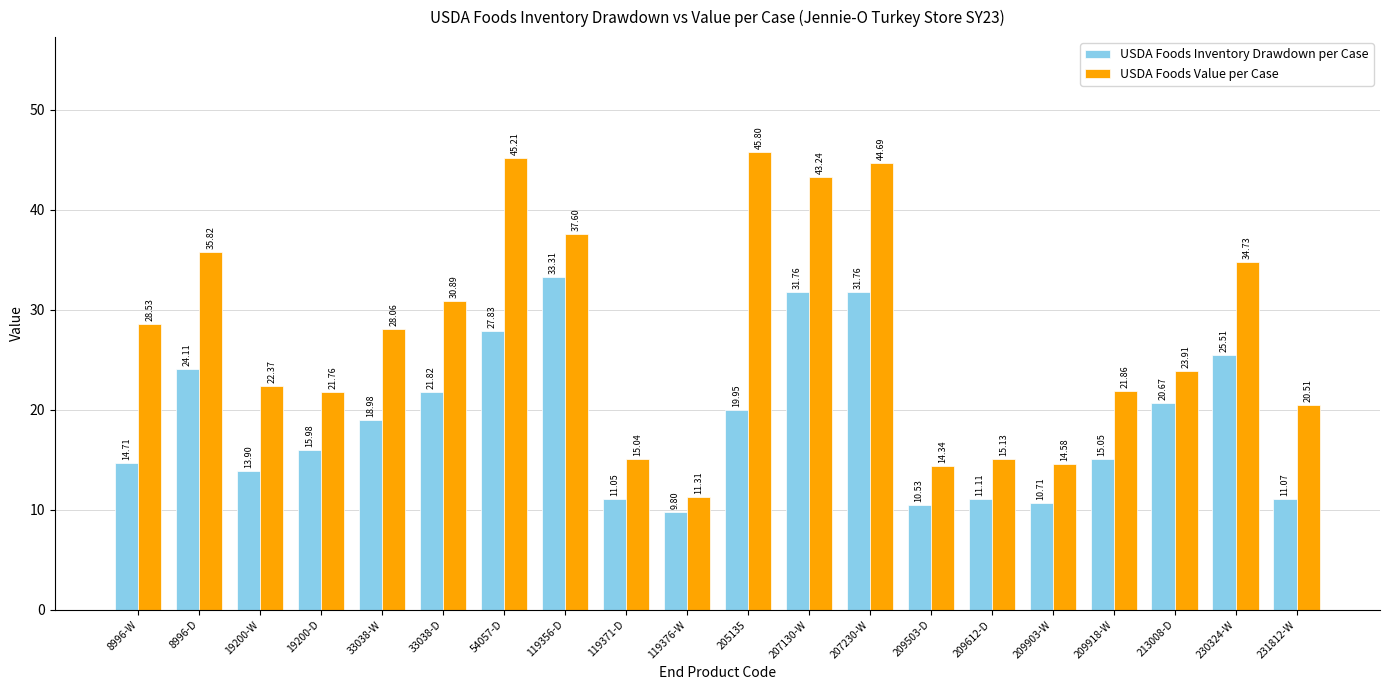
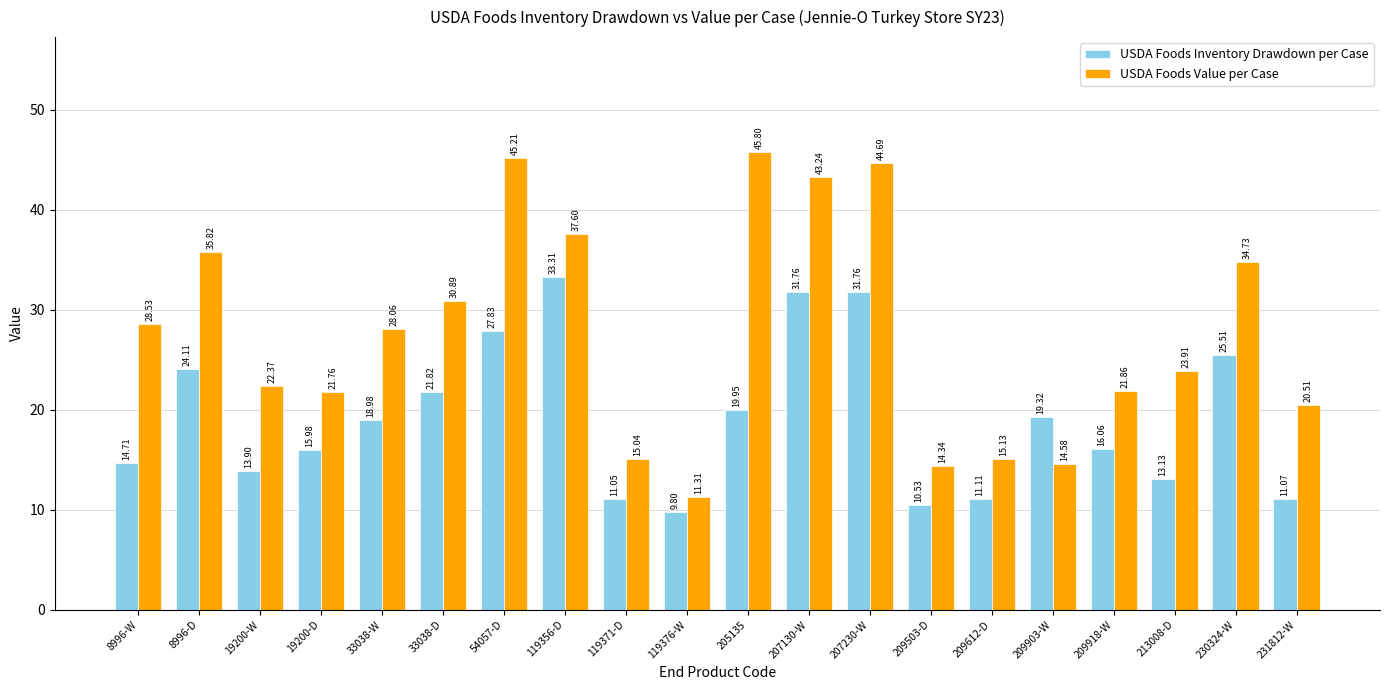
  {
    "USDA Foods Inventory Drawdown per Case": {
      "8996-W": 14.71,
      "8996-D": 24.11,
      "19200-W": 13.90,
      "19200-D": 15.98,
      "33038-W": 18.98,
      "33038-D": 21.82,
      "54057-D": 27.83,
      "119356-D": 33.31,
      "119371-D": 11.05,
      "119376-W": 9.80,
      "205135": 19.95,
      "207130-W": 31.76,
      "207230-W": 31.76,
      "209503-D": 10.53,
      "209612-D": 11.11,
-     "209903-W": 10.71,
-     "209918-W": 15.05,
-     "213008-D": 20.67,
+     "209903-W": 19.32,
+     "209918-W": 16.06,
+     "213008-D": 13.13,
      "230324-W": 25.51,
      "231812-W": 11.07
    },
    "USDA Foods Value per Case": {
      "8996-W": 28.53,
      "8996-D": 35.82,
      "19200-W": 22.37,
      "19200-D": 21.76,
      "33038-W": 28.06,
      "33038-D": 30.89,
      "54057-D": 45.21,
      "119356-D": 37.60,
      "119371-D": 15.04,
      "119376-W": 11.31,
      "205135": 45.80,
      "207130-W": 43.24,
      "207230-W": 44.69,
      "209503-D": 14.34,
      "209612-D": 15.13,
      "209903-W": 14.58,
      "209918-W": 21.86,
      "213008-D": 23.91,
      "230324-W": 34.73,
      "231812-W": 20.51
    }
  }
